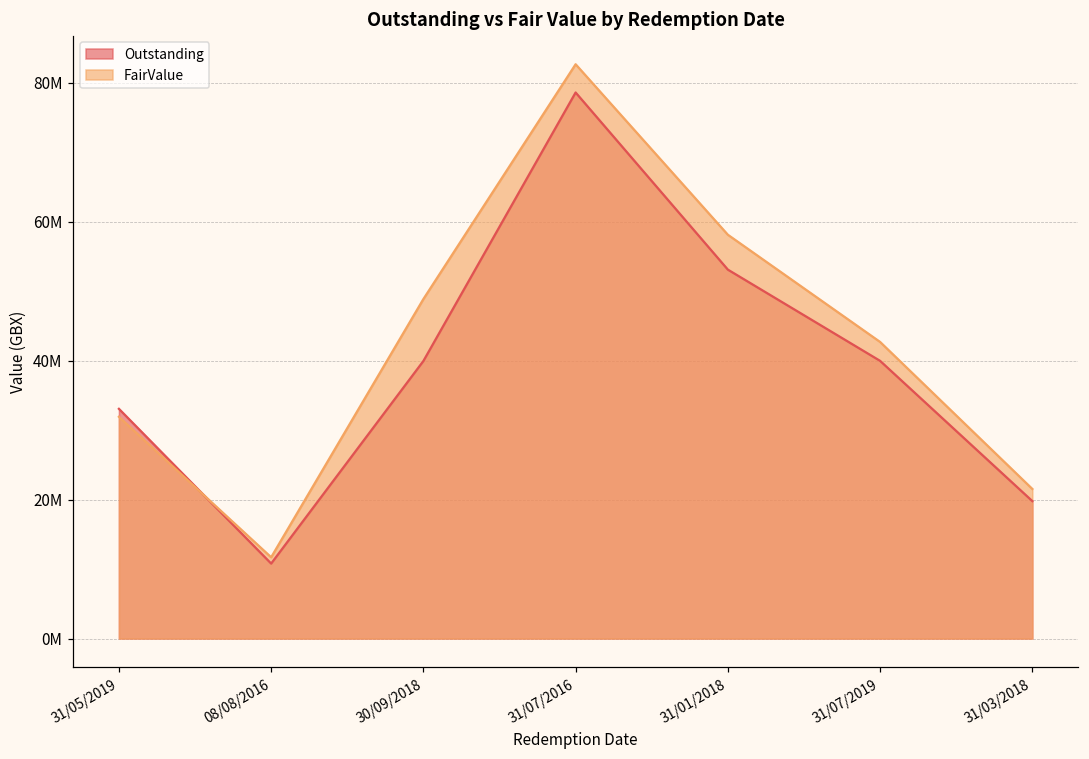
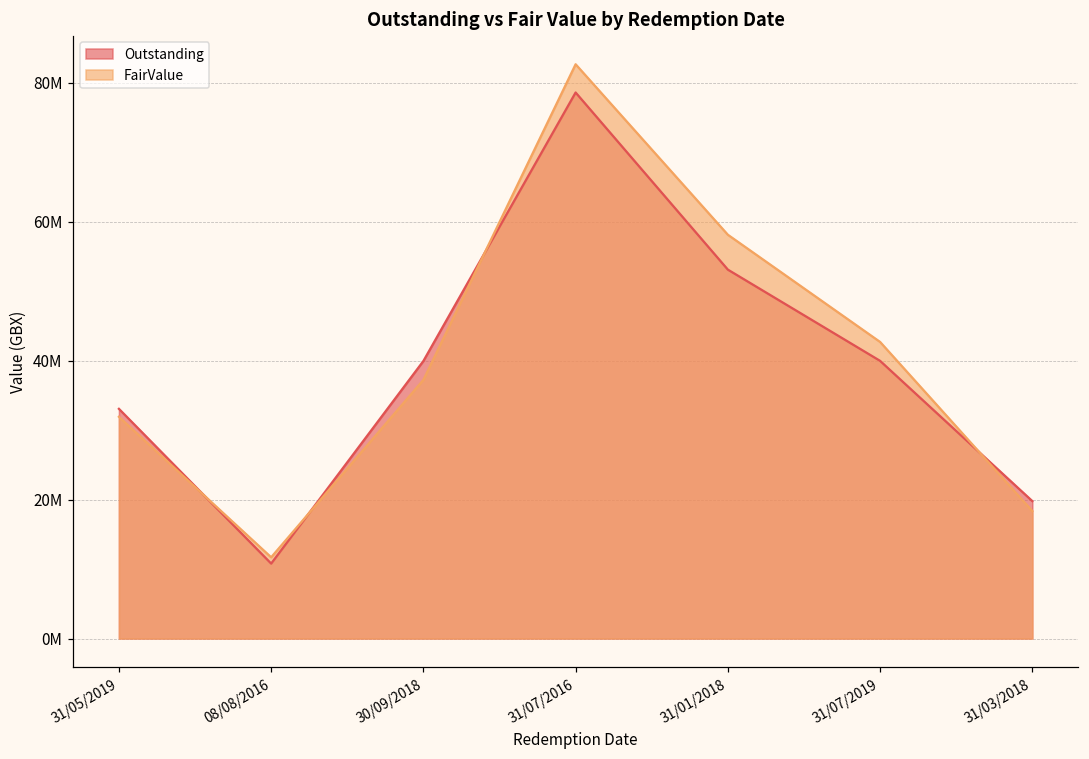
  {
    "Outstanding": {
      "31/05/2019": 33000000,
      "08/08/2016": 11000000,
      "30/09/2018": 40000000,
      "31/07/2016": 79000000,
      "31/01/2018": 53000000,
      "31/07/2019": 40000000,
      "31/03/2018": 20000000
    },
    "FairValue": {
      "31/05/2019": 32000000,
      "08/08/2016": 12000000,
-     "30/09/2018": 49000000,
+     "30/09/2018": 37000000,
      "31/07/2016": 83000000,
      "31/01/2018": 58000000,
      "31/07/2019": 43000000,
-     "31/03/2018": 22000000
+     "31/03/2018": 18000000
    }
  }
